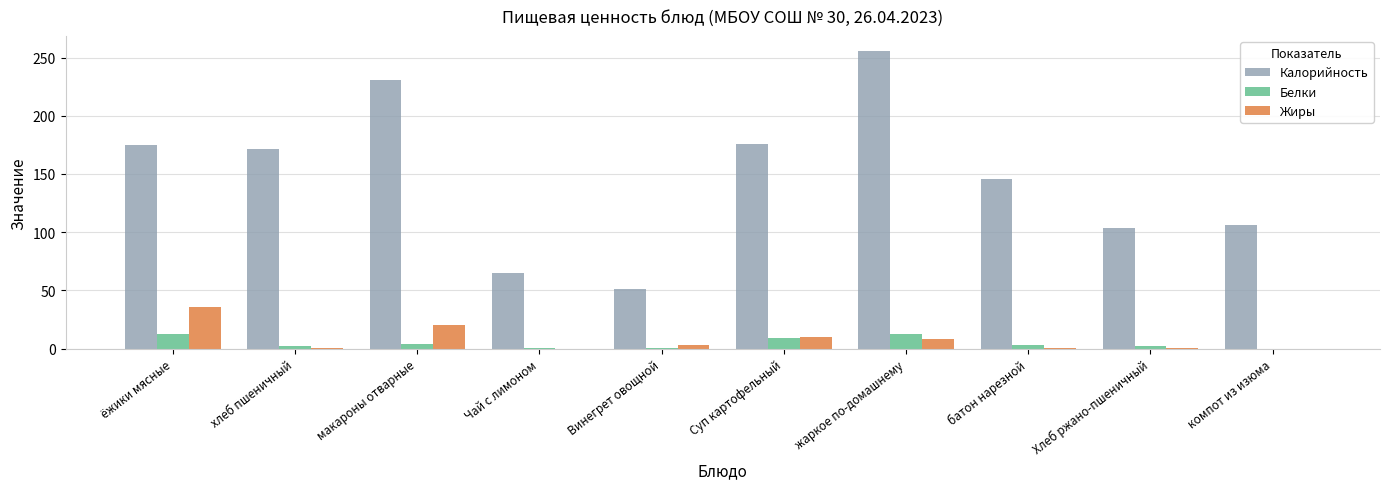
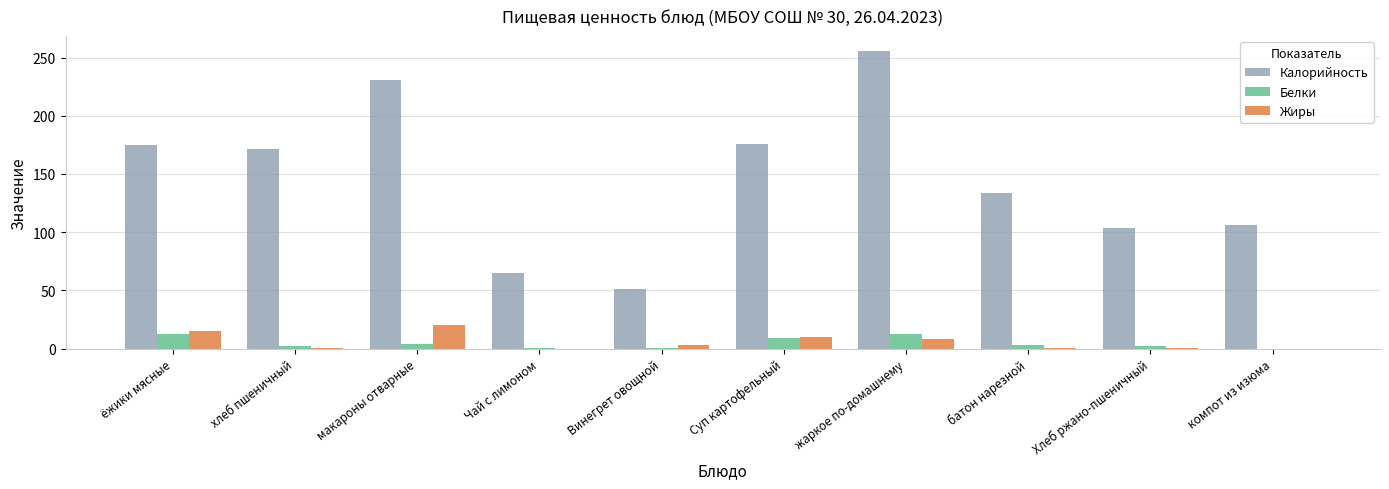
  {
    "Калорийность": {
      "ёжики мясные": 175,
      "хлеб пшеничный": 172,
      "макароны отварные": 231,
      "Чай с лимоном": 65,
      "Винегрет овощной": 51,
      "Суп картофельный": 176,
      "жаркое по-домашнему": 256,
-     "батон нарезной": 146,
+     "батон нарезной": 134,
      "Хлеб ржано-пшеничный": 104,
      "компот из изюма": 106
    },
    "Белки": {
      "ёжики мясные": 13,
      "макароны отварные": 4,
      "Суп картофельный": 9,
      "жаркое по-домашнему": 13,
      "батон нарезной": 3,
      "Хлеб ржано-пшеничный": 3,
      "компот из изюма": 0
    },
    "Жиры": {
-     "ёжики мясные": 36,
+     "ёжики мясные": 15,
      "макароны отварные": 20,
      "Чай с лимоном": 0,
      "Винегрет овощной": 3,
      "Суп картофельный": 10,
      "жаркое по-домашнему": 8,
      "компот из изюма": 0
    }
  }
